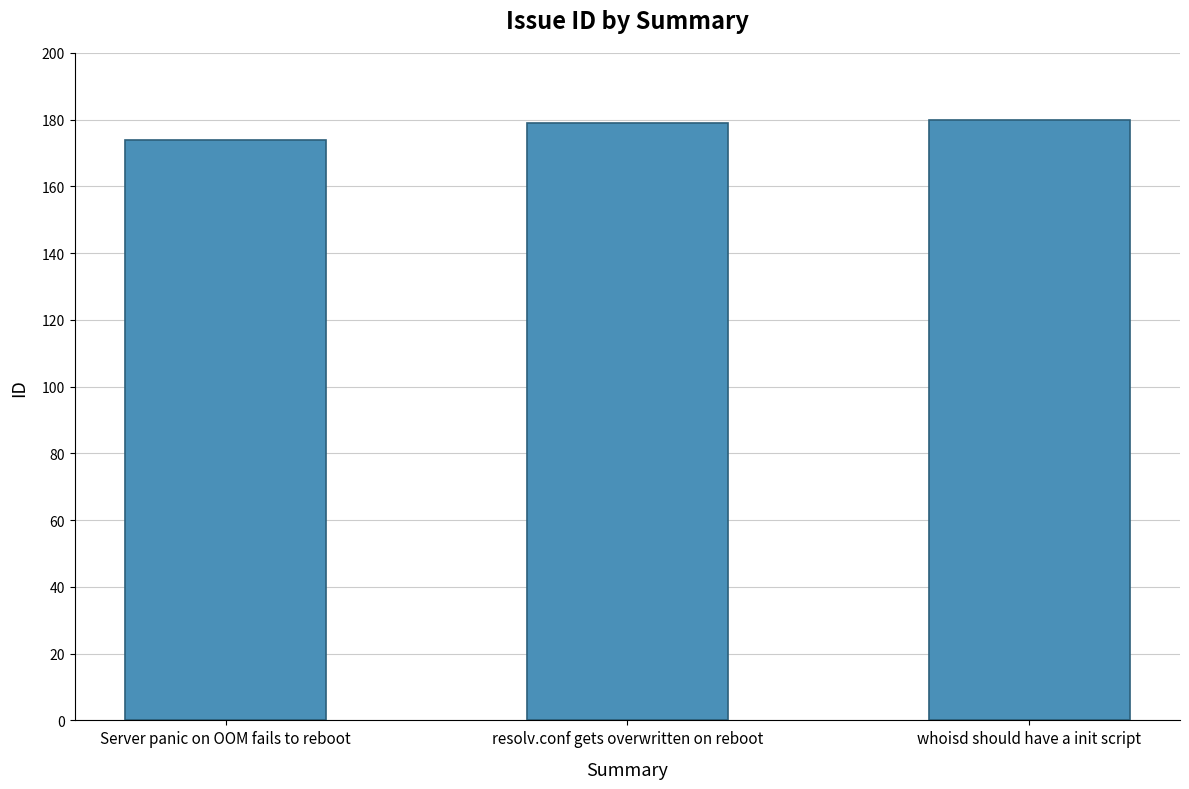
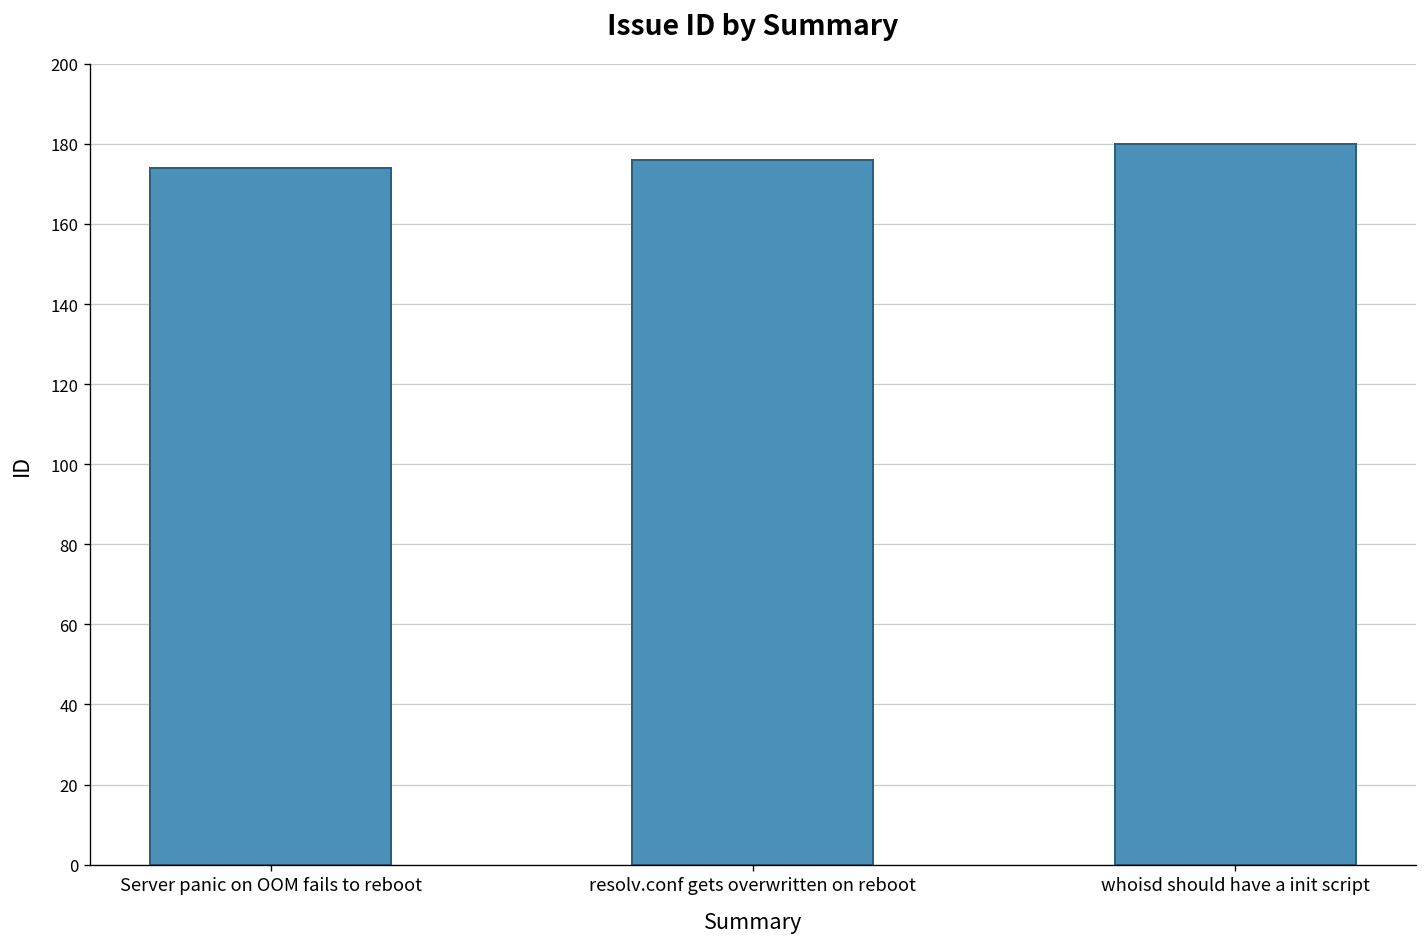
  {
    "Server panic on OOM fails to reboot": 174,
-   "resolv.conf gets overwritten on reboot": 179,
+   "resolv.conf gets overwritten on reboot": 176,
    "whoisd should have a init script": 180
  }
